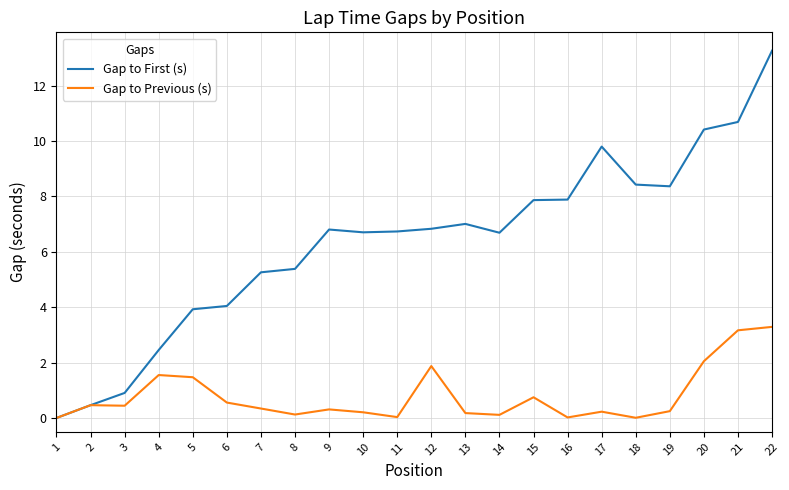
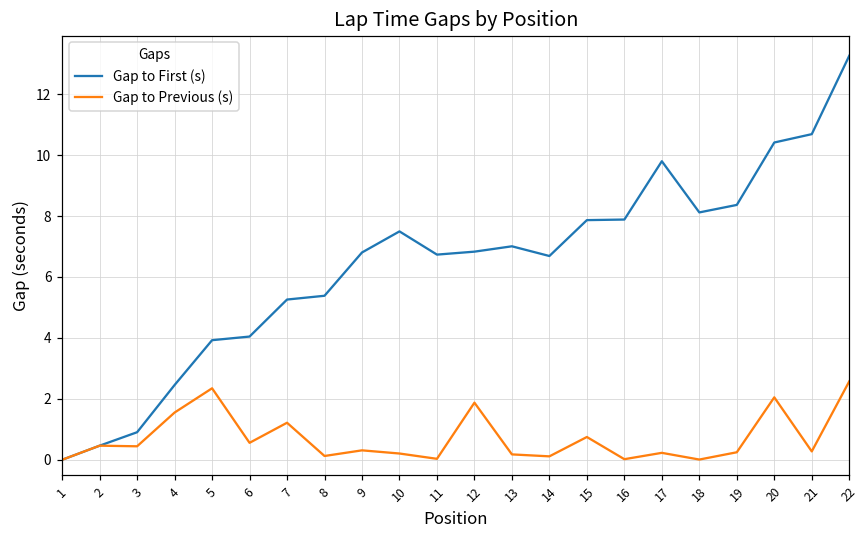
  {
    "Gap to First (s)": {
      "3": 0.9,
      "4": 2.5,
      "5": 3.9,
      "6": 4.0,
      "7": 5.3,
      "8": 5.4,
      "9": 6.8,
-     "10": 6.7,
+     "10": 7.5,
      "11": 6.7,
      "12": 6.8,
      "13": 7.0,
      "14": 6.7,
      "15": 7.9,
      "16": 7.9,
      "17": 9.8,
-     "18": 8.4,
+     "18": 8.1,
      "19": 8.4,
      "20": 10.4,
      "21": 10.7,
      "22": 13.3
    },
    "Gap to Previous (s)": {
      "3": 0.4,
      "4": 1.6,
-     "5": 1.5,
+     "5": 2.3,
      "6": 0.6,
-     "7": 0.3,
+     "7": 1.2,
      "8": 0.1,
      "9": 0.3,
      "10": 0.2,
      "11": 0.0,
      "12": 1.9,
      "13": 0.2,
      "14": 0.1,
      "15": 0.7,
      "16": 0.0,
      "17": 0.2,
      "18": 0.0,
      "19": 0.2,
      "20": 2.0,
-     "21": 3.2,
-     "22": 3.3
+     "21": 0.3,
+     "22": 2.6
    }
  }
